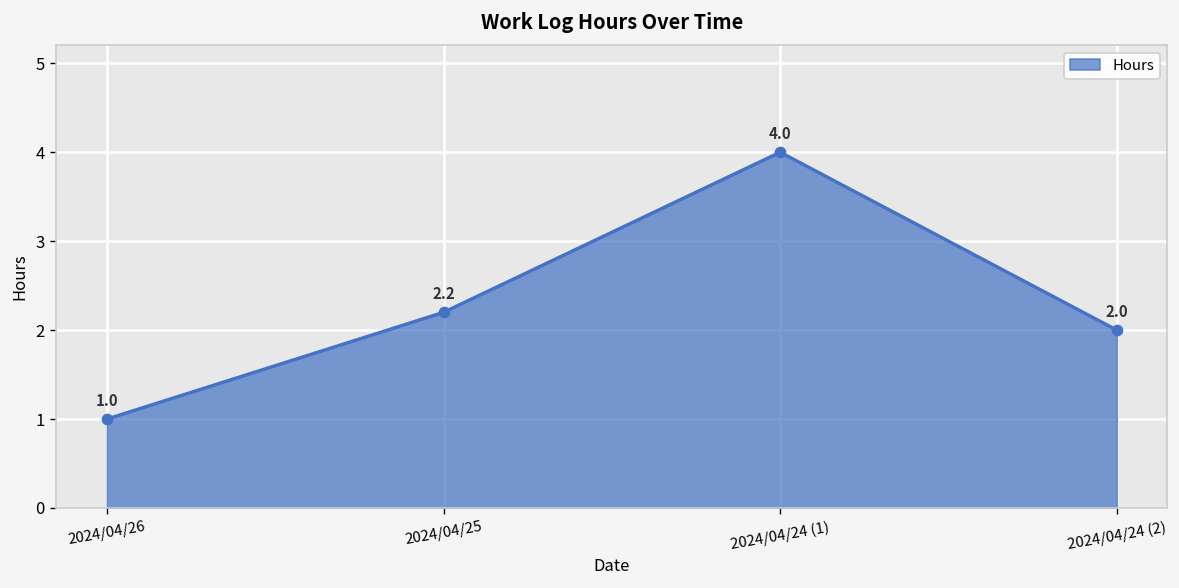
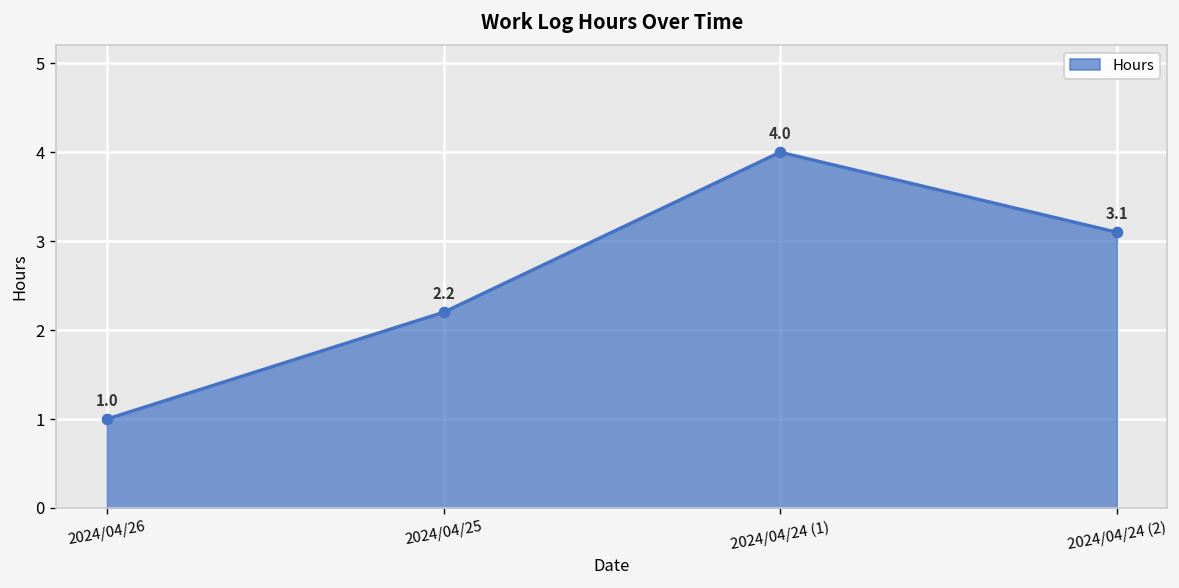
  {
    "2024/04/26": 1.0,
    "2024/04/25": 2.2,
    "2024/04/24 (1)": 4.0,
-   "2024/04/24 (2)": 2.0
+   "2024/04/24 (2)": 3.1
  }
